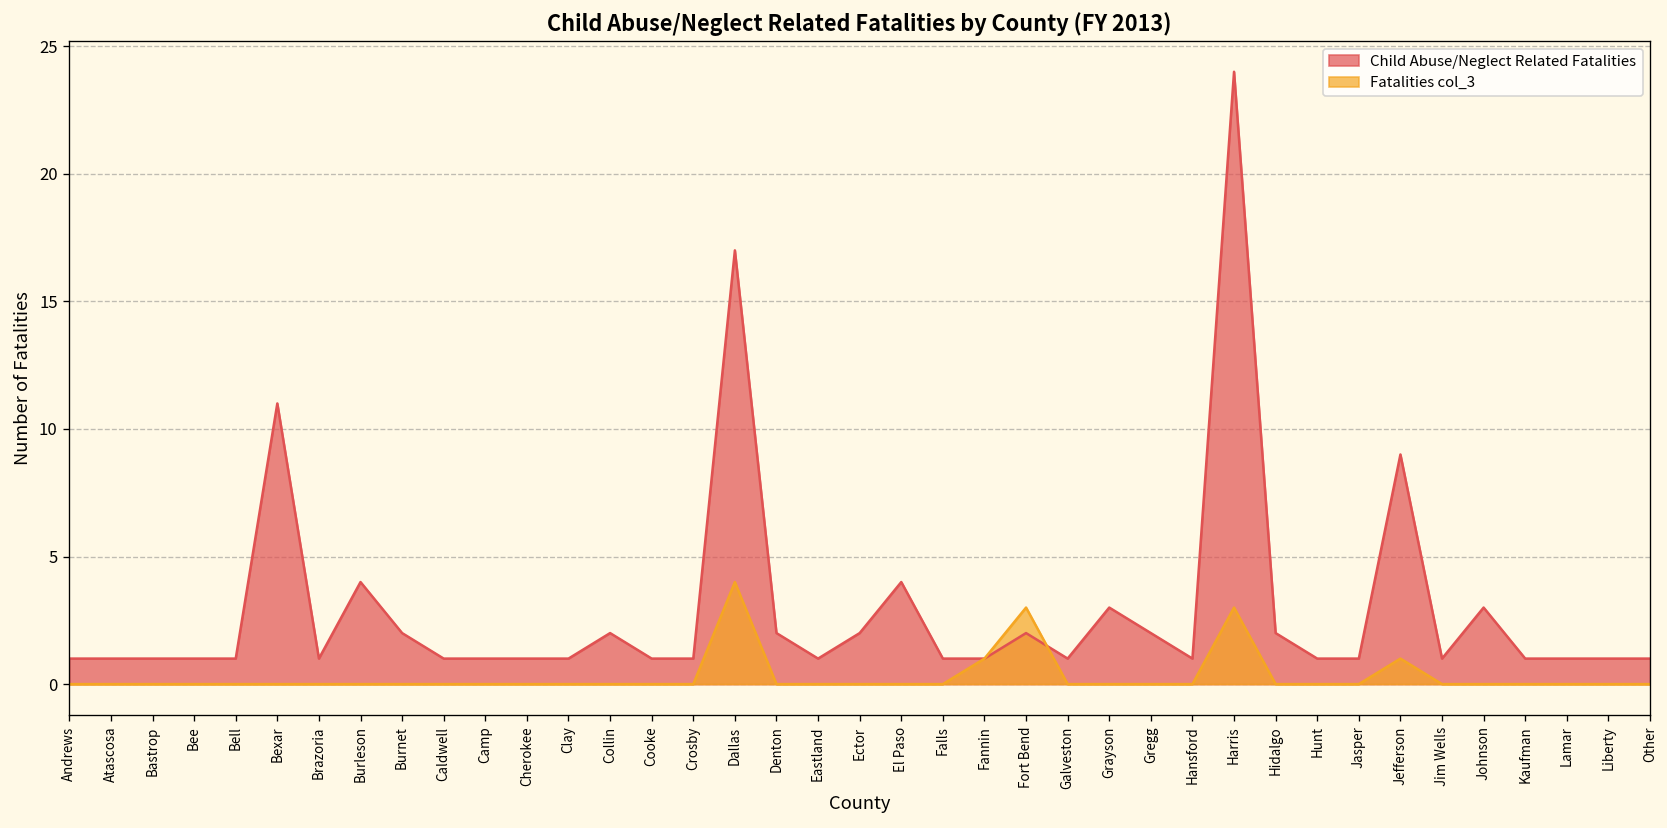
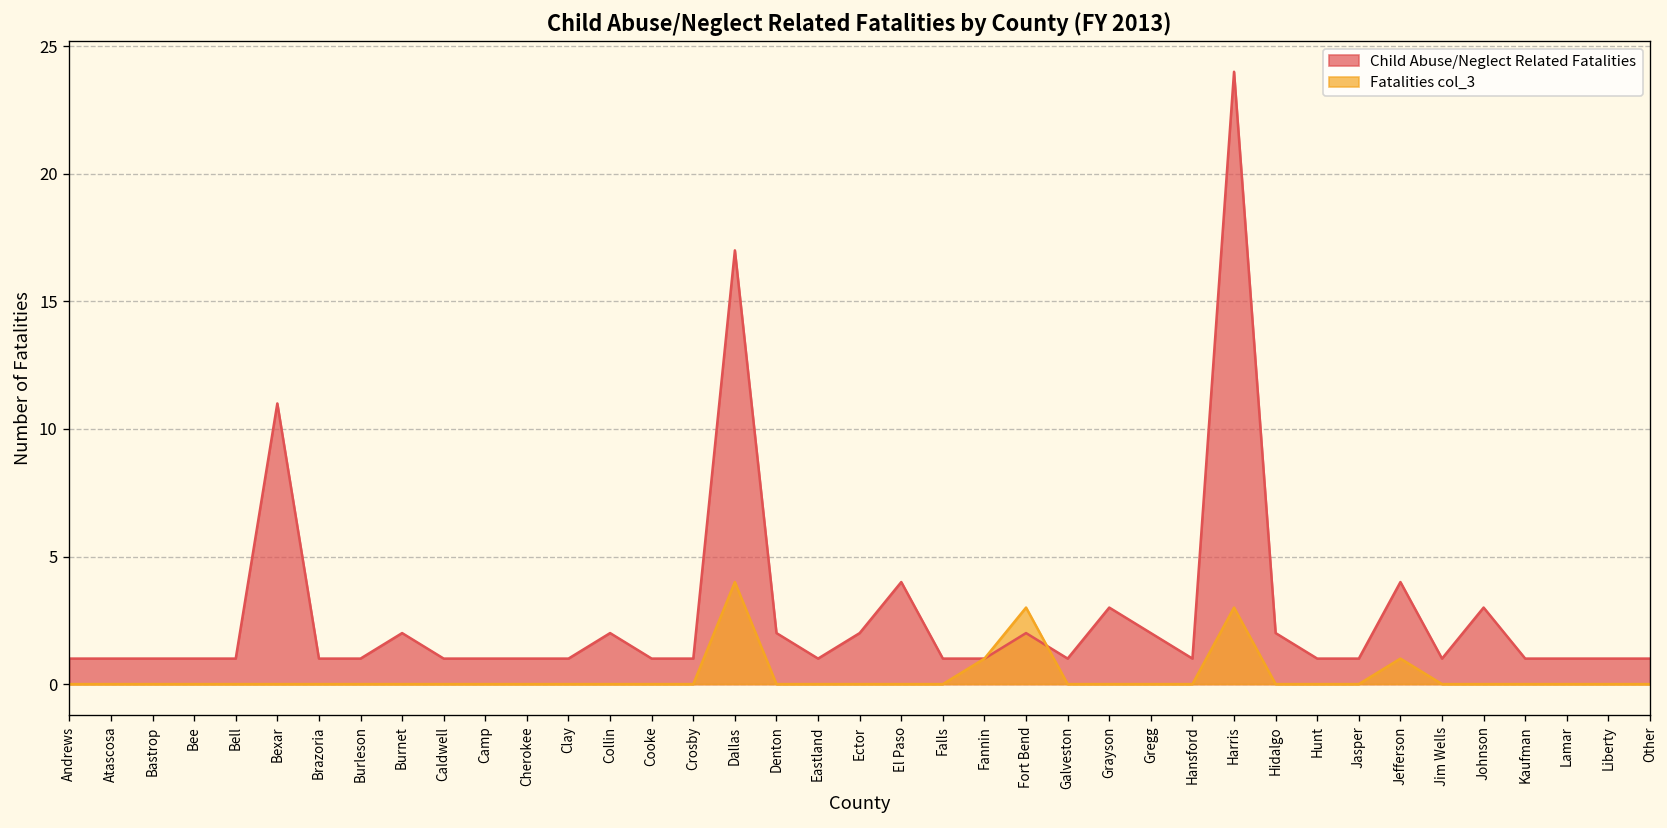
  {
    "Child Abuse/Neglect Related Fatalities": {
      "Andrews": 1,
      "Atascosa": 1,
      "Bastrop": 1,
      "Bee": 1,
      "Bell": 1,
      "Bexar": 11,
      "Brazoria": 1,
-     "Burleson": 4,
+     "Burleson": 1,
      "Burnet": 2,
      "Caldwell": 1,
      "Camp": 1,
      "Cherokee": 1,
      "Clay": 1,
      "Collin": 2,
      "Cooke": 1,
      "Crosby": 1,
      "Dallas": 17,
      "Denton": 2,
      "Eastland": 1,
      "Ector": 2,
      "El Paso": 4,
      "Falls": 1,
      "Fort Bend": 2,
      "Galveston": 1,
      "Grayson": 3,
      "Gregg": 2,
      "Hansford": 1,
      "Harris": 24,
      "Hidalgo": 2,
      "Hunt": 1,
      "Jasper": 1,
-     "Jefferson": 9,
+     "Jefferson": 4,
      "Jim Wells": 1,
      "Johnson": 3,
      "Kaufman": 1,
      "Lamar": 1,
      "Liberty": 1,
      "Other": 1
    },
    "Fatalities col_3": {
      "Andrews": 0,
      "Atascosa": 0,
      "Bastrop": 0,
      "Bee": 0,
      "Bell": 0,
      "Bexar": 0,
      "Brazoria": 0,
      "Burleson": 0,
      "Burnet": 0,
      "Caldwell": 0,
      "Camp": 0,
      "Cherokee": 0,
      "Clay": 0,
      "Collin": 0,
      "Cooke": 0,
      "Crosby": 0,
      "Dallas": 4,
      "Denton": 0,
      "Eastland": 0,
      "Ector": 0,
      "El Paso": 0,
      "Falls": 0,
      "Fort Bend": 3,
      "Galveston": 0,
      "Grayson": 0,
      "Gregg": 0,
      "Hansford": 0,
      "Harris": 3,
      "Hidalgo": 0,
      "Hunt": 0,
      "Jasper": 0,
      "Jefferson": 1,
      "Jim Wells": 0,
      "Johnson": 0,
      "Kaufman": 0,
      "Lamar": 0,
      "Liberty": 0,
      "Other": 0
    }
  }
